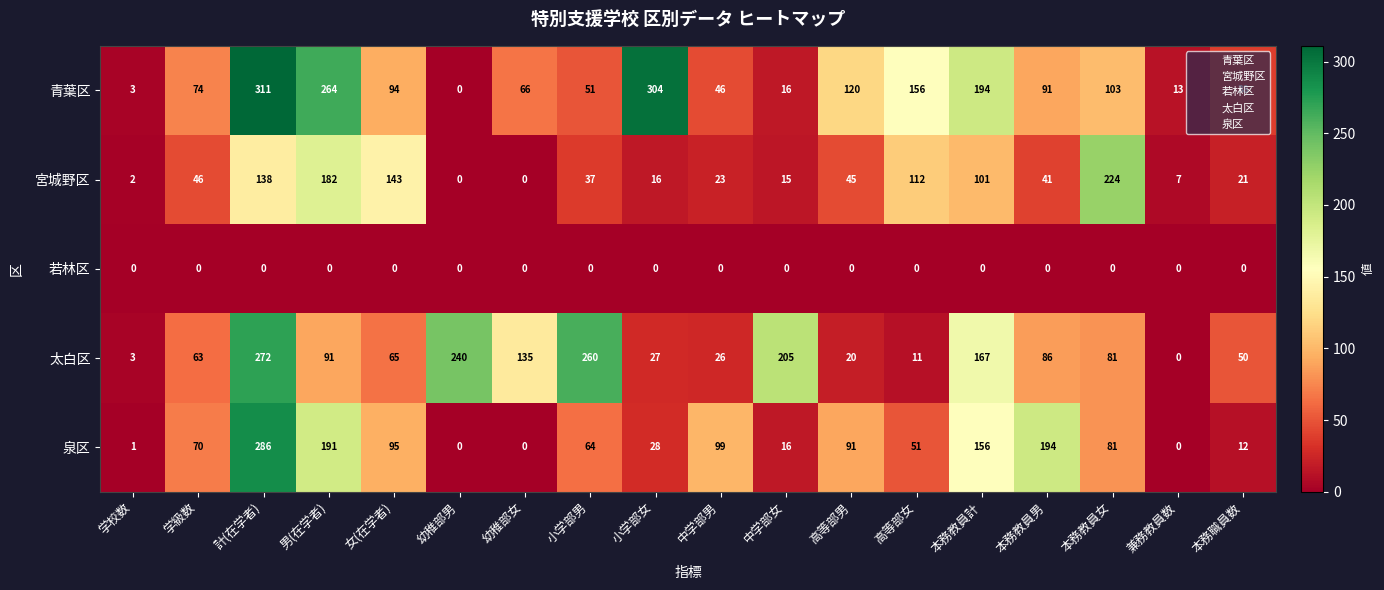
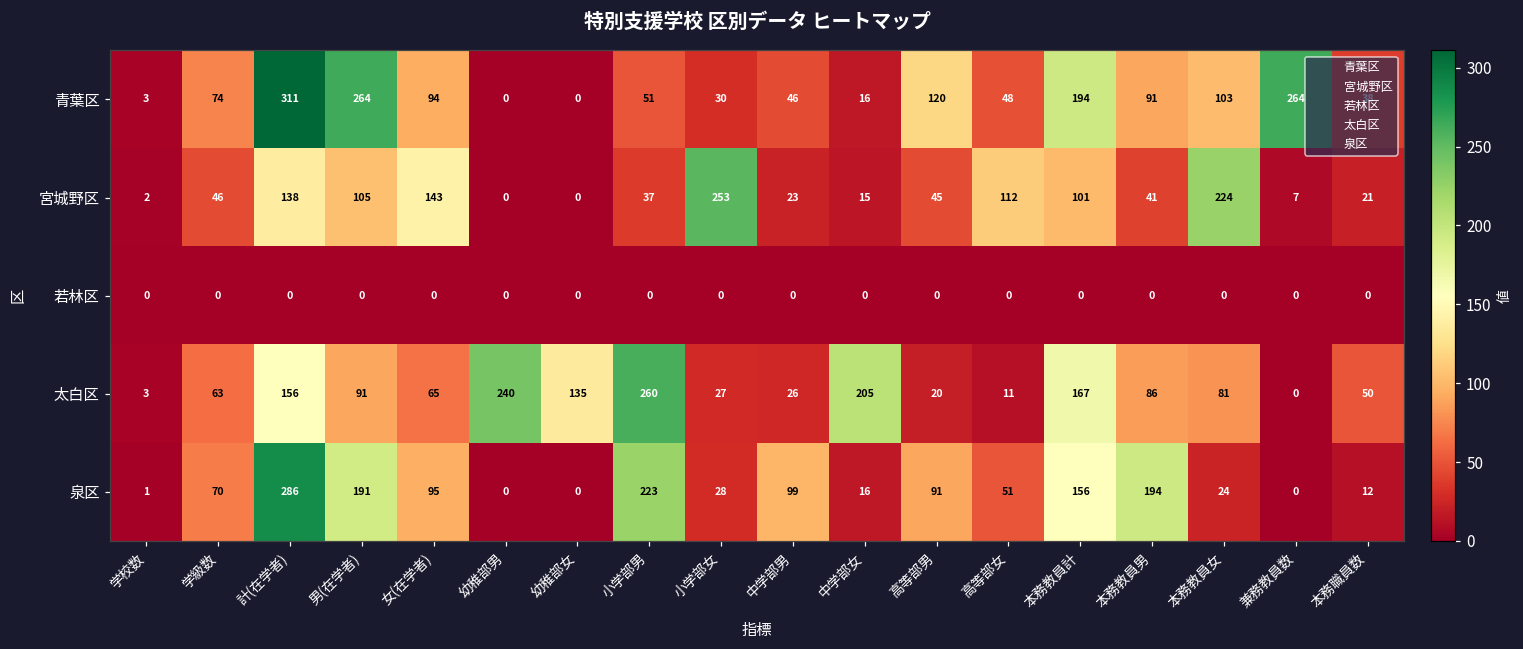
  {
    "青葉区": {
      "学校数": 3,
      "学級数": 74,
      "計(在学者)": 311,
      "男(在学者)": 264,
      "女(在学者)": 94,
      "幼稚部男": 0,
-     "幼稚部女": 66,
+     "幼稚部女": 0,
      "小学部男": 51,
-     "小学部女": 304,
+     "小学部女": 30,
      "中学部男": 46,
      "中学部女": 16,
      "高等部男": 120,
-     "高等部女": 156,
+     "高等部女": 48,
      "本務教員計": 194,
      "本務教員男": 91,
      "本務教員女": 103,
-     "兼務教員数": 13
+     "兼務教員数": 264
    },
    "宮城野区": {
      "学校数": 2,
      "学級数": 46,
      "計(在学者)": 138,
-     "男(在学者)": 182,
+     "男(在学者)": 105,
      "女(在学者)": 143,
      "幼稚部男": 0,
      "幼稚部女": 0,
      "小学部男": 37,
-     "小学部女": 16,
+     "小学部女": 253,
      "中学部男": 23,
      "中学部女": 15,
      "高等部男": 45,
      "高等部女": 112,
      "本務教員計": 101,
      "本務教員男": 41,
      "本務教員女": 224,
      "兼務教員数": 7,
      "本務職員数": 21
    },
    "若林区": {
      "学校数": 0,
      "学級数": 0,
      "計(在学者)": 0,
      "男(在学者)": 0,
      "女(在学者)": 0,
      "幼稚部男": 0,
      "幼稚部女": 0,
      "小学部男": 0,
      "小学部女": 0,
      "中学部男": 0,
      "中学部女": 0,
      "高等部男": 0,
      "高等部女": 0,
      "本務教員計": 0,
      "本務教員男": 0,
      "本務教員女": 0,
      "兼務教員数": 0,
      "本務職員数": 0
    },
    "太白区": {
      "学校数": 3,
      "学級数": 63,
-     "計(在学者)": 272,
+     "計(在学者)": 156,
      "男(在学者)": 91,
      "女(在学者)": 65,
      "幼稚部男": 240,
      "幼稚部女": 135,
      "小学部男": 260,
      "小学部女": 27,
      "中学部男": 26,
      "中学部女": 205,
      "高等部男": 20,
      "高等部女": 11,
      "本務教員計": 167,
      "本務教員男": 86,
      "本務教員女": 81,
      "兼務教員数": 0,
      "本務職員数": 50
    },
    "泉区": {
      "学校数": 1,
      "学級数": 70,
      "計(在学者)": 286,
      "男(在学者)": 191,
      "女(在学者)": 95,
      "幼稚部男": 0,
      "幼稚部女": 0,
-     "小学部男": 64,
+     "小学部男": 223,
      "小学部女": 28,
      "中学部男": 99,
      "中学部女": 16,
      "高等部男": 91,
      "高等部女": 51,
      "本務教員計": 156,
      "本務教員男": 194,
-     "本務教員女": 81,
+     "本務教員女": 24,
      "兼務教員数": 0,
      "本務職員数": 12
    }
  }
